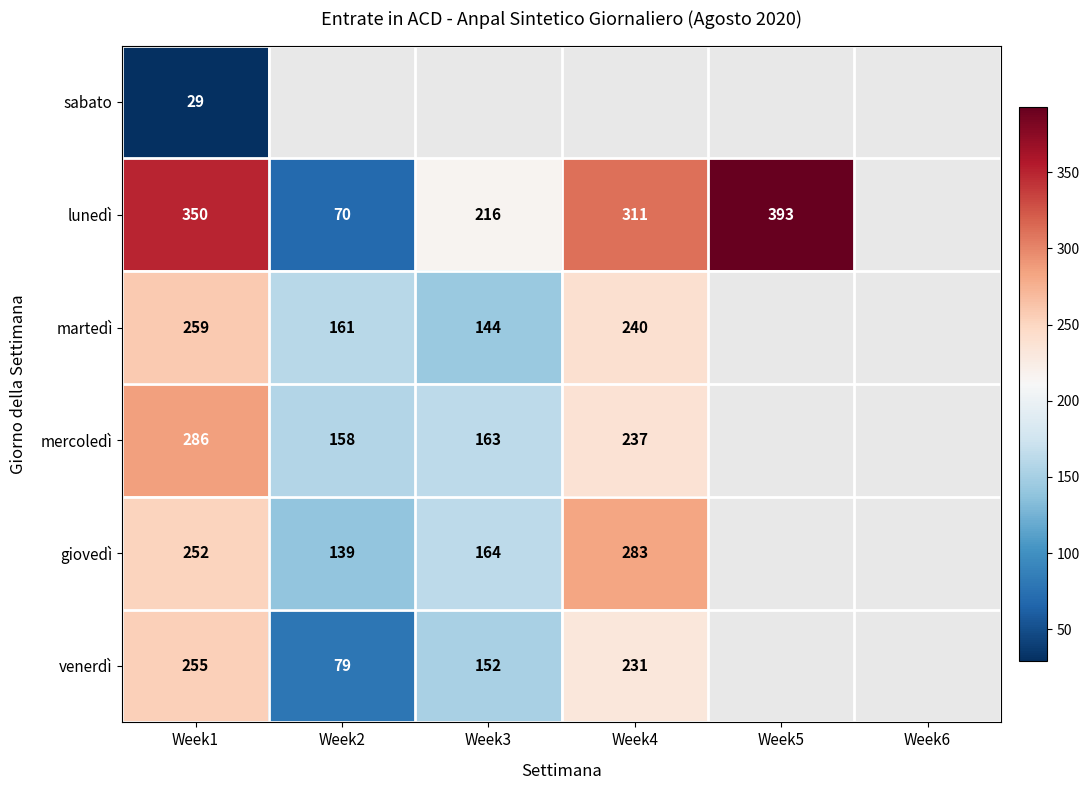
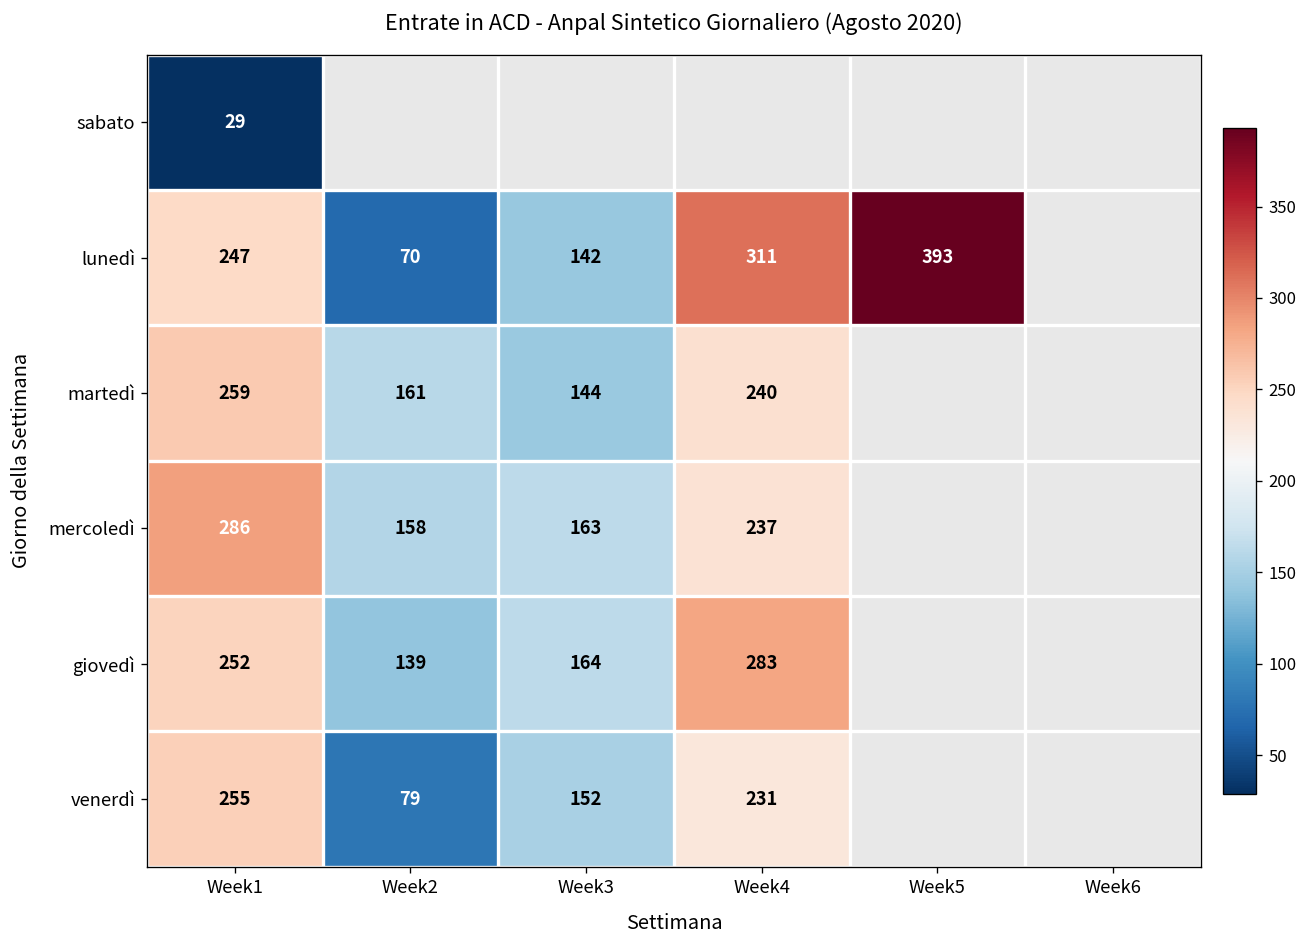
  {
    "sabato": {
      "Week1": 29
    },
    "lunedì": {
-     "Week1": 350,
+     "Week1": 247,
      "Week2": 70,
-     "Week3": 216,
+     "Week3": 142,
      "Week4": 311,
      "Week5": 393
    },
    "martedì": {
      "Week1": 259,
      "Week2": 161,
      "Week3": 144,
      "Week4": 240
    },
    "mercoledì": {
      "Week1": 286,
      "Week2": 158,
      "Week3": 163,
      "Week4": 237
    },
    "giovedì": {
      "Week1": 252,
      "Week2": 139,
      "Week3": 164,
      "Week4": 283
    },
    "venerdì": {
      "Week1": 255,
      "Week2": 79,
      "Week3": 152,
      "Week4": 231
    }
  }
